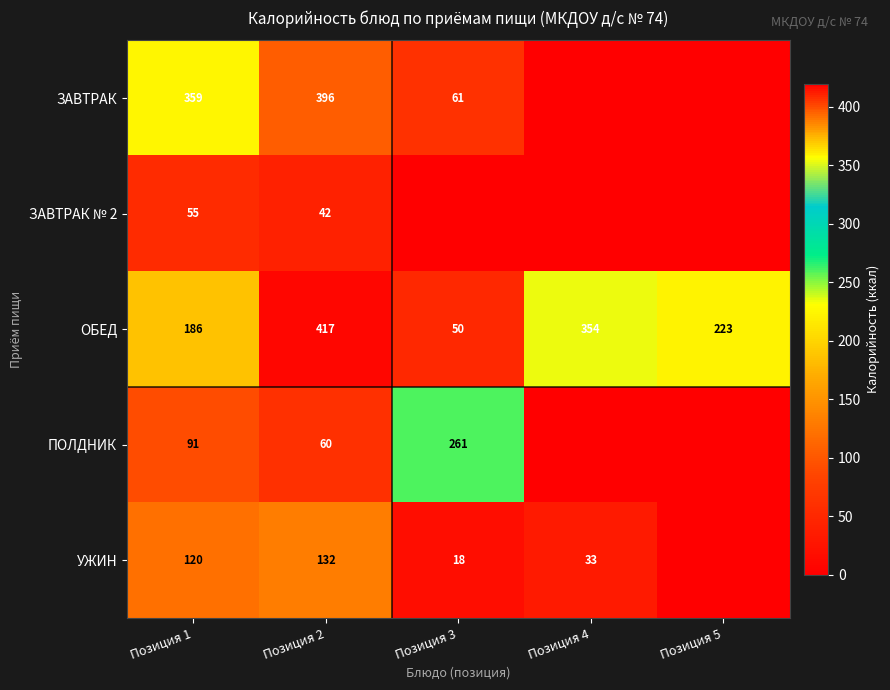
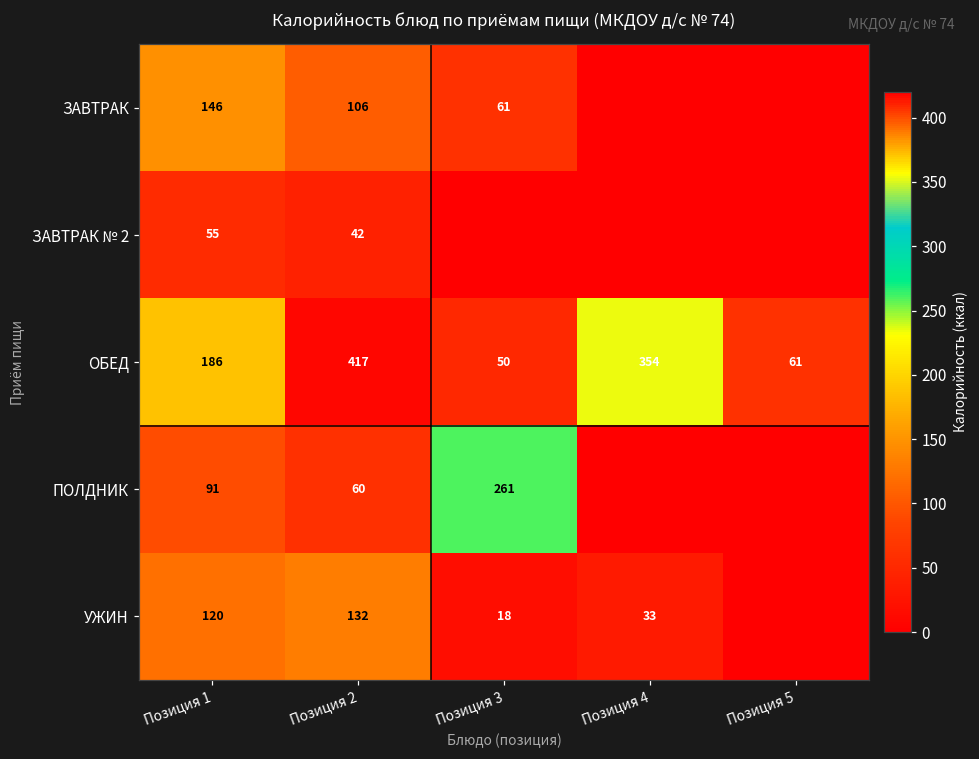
  {
    "ЗАВТРАК": {
-     "Позиция 1": 359,
-     "Позиция 2": 396,
+     "Позиция 1": 146,
+     "Позиция 2": 106,
      "Позиция 3": 61
    },
    "ЗАВТРАК № 2": {
      "Позиция 1": 55,
      "Позиция 2": 42
    },
    "ОБЕД": {
      "Позиция 1": 186,
      "Позиция 2": 417,
      "Позиция 3": 50,
      "Позиция 4": 354,
-     "Позиция 5": 223
+     "Позиция 5": 61
    },
    "ПОЛДНИК": {
      "Позиция 1": 91,
      "Позиция 2": 60,
      "Позиция 3": 261
    },
    "УЖИН": {
      "Позиция 1": 120,
      "Позиция 2": 132,
      "Позиция 3": 18,
      "Позиция 4": 33
    }
  }
